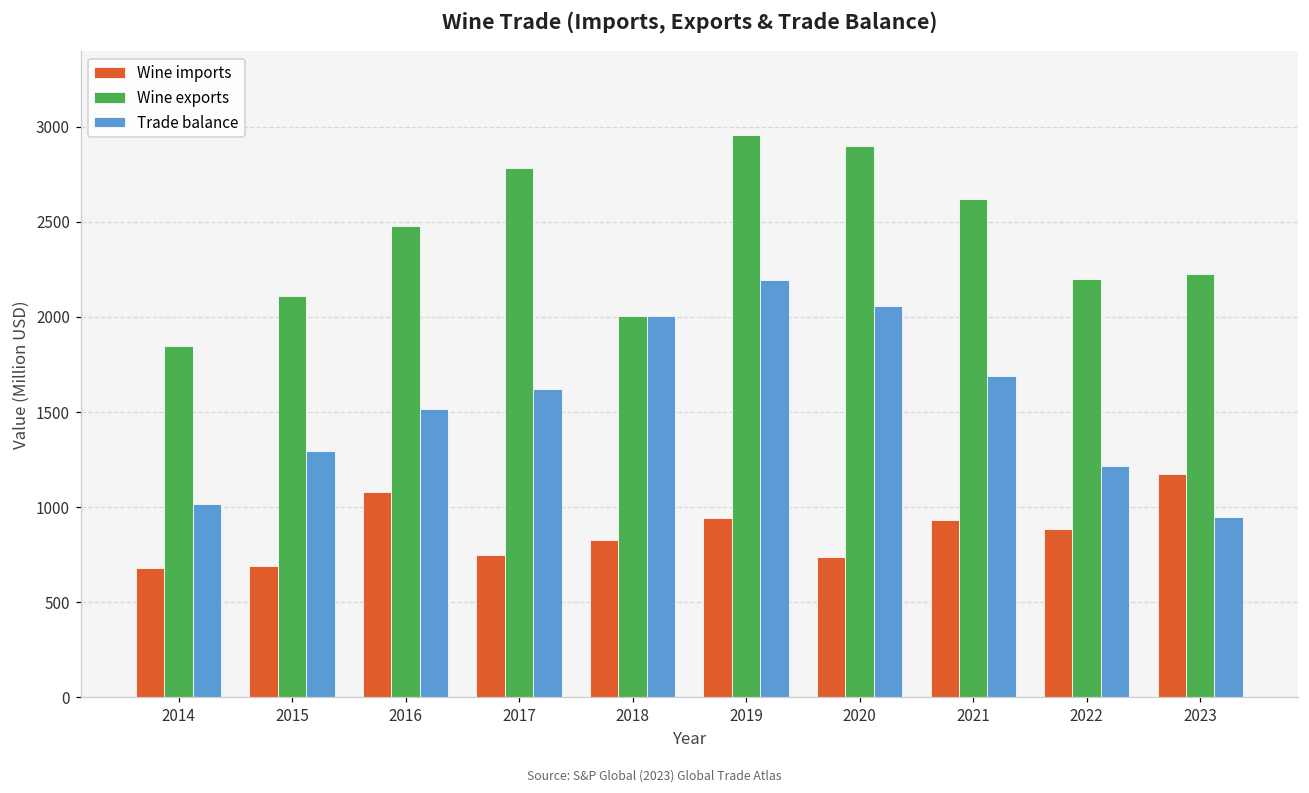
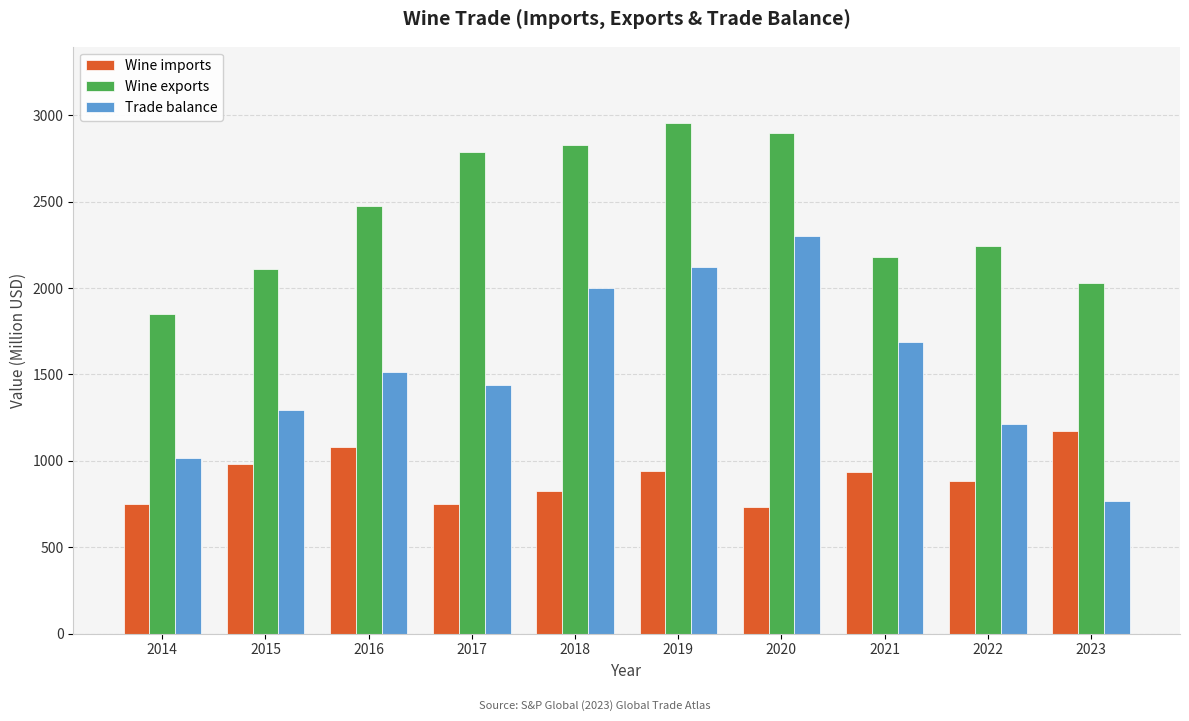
  {
    "Wine imports": {
-     "2014": 680,
-     "2015": 690,
+     "2014": 750,
+     "2015": 980,
      "2016": 1080,
      "2017": 750,
      "2018": 830,
      "2019": 940,
      "2020": 730,
      "2021": 930,
      "2022": 880,
      "2023": 1170
    },
    "Wine exports": {
      "2014": 1850,
      "2015": 2110,
      "2016": 2480,
      "2017": 2780,
-     "2018": 2000,
+     "2018": 2830,
      "2019": 2950,
      "2020": 2900,
-     "2021": 2620,
-     "2022": 2200,
-     "2023": 2220
+     "2021": 2180,
+     "2022": 2240,
+     "2023": 2030
    },
    "Trade balance": {
      "2014": 1020,
      "2015": 1290,
      "2016": 1510,
-     "2017": 1620,
+     "2017": 1440,
      "2018": 2000,
-     "2019": 2200,
-     "2020": 2060,
+     "2019": 2120,
+     "2020": 2300,
      "2021": 1690,
      "2022": 1210,
-     "2023": 940
+     "2023": 760
    }
  }
